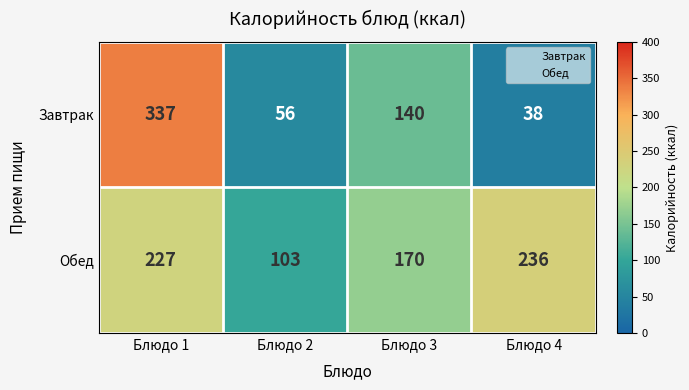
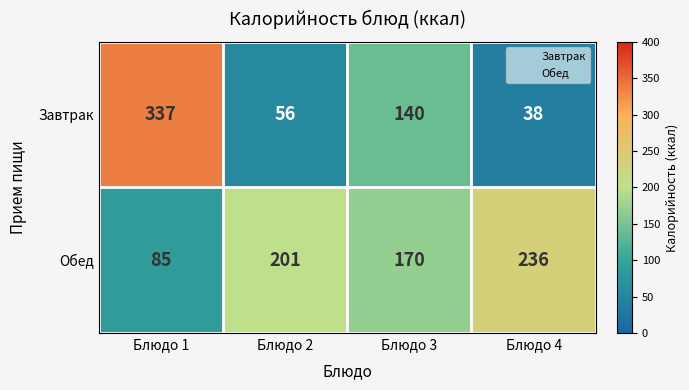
  {
    "Завтрак": {
      "Блюдо 1": 337,
      "Блюдо 2": 56,
      "Блюдо 3": 140,
      "Блюдо 4": 38
    },
    "Обед": {
-     "Блюдо 1": 227,
-     "Блюдо 2": 103,
+     "Блюдо 1": 85,
+     "Блюдо 2": 201,
      "Блюдо 3": 170,
      "Блюдо 4": 236
    }
  }
